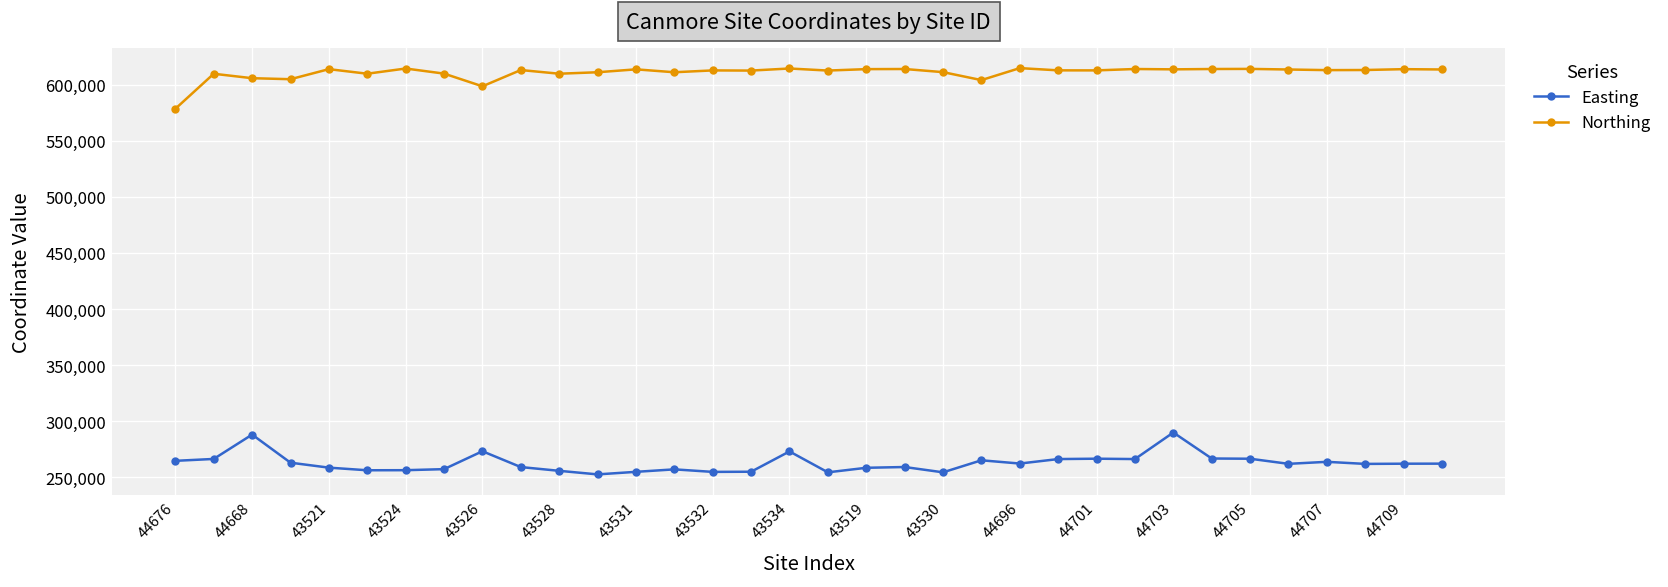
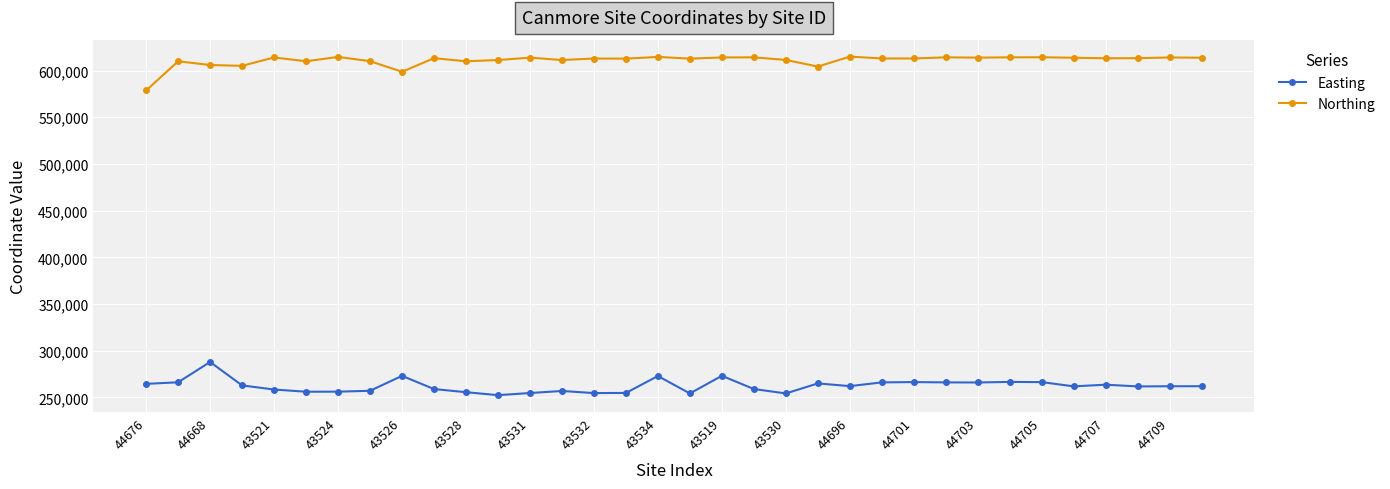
  {
    "Easting": {
      "44676": "260,000",
      "44668": "290,000",
      "43521": "260,000",
      "43524": "260,000",
      "43526": "270,000",
      "43528": "260,000",
      "43531": "250,000",
      "43532": "250,000",
      "43534": "270,000",
-     "43519": "260,000",
+     "43519": "270,000",
      "43530": "250,000",
      "44696": "260,000",
      "44701": "270,000",
-     "44703": "290,000",
+     "44703": "270,000",
      "44705": "270,000",
      "44707": "260,000",
      "44709": "260,000"
    },
    "Northing": {
      "44676": "580,000",
      "44668": "610,000",
      "43521": "610,000",
      "43524": "610,000",
      "43526": "600,000",
      "43528": "610,000",
      "43531": "610,000",
      "43532": "610,000",
      "43534": "610,000",
      "43519": "610,000",
      "43530": "610,000",
      "44696": "620,000",
      "44701": "610,000",
      "44703": "610,000",
      "44705": "610,000",
      "44707": "610,000",
      "44709": "610,000"
    }
  }
